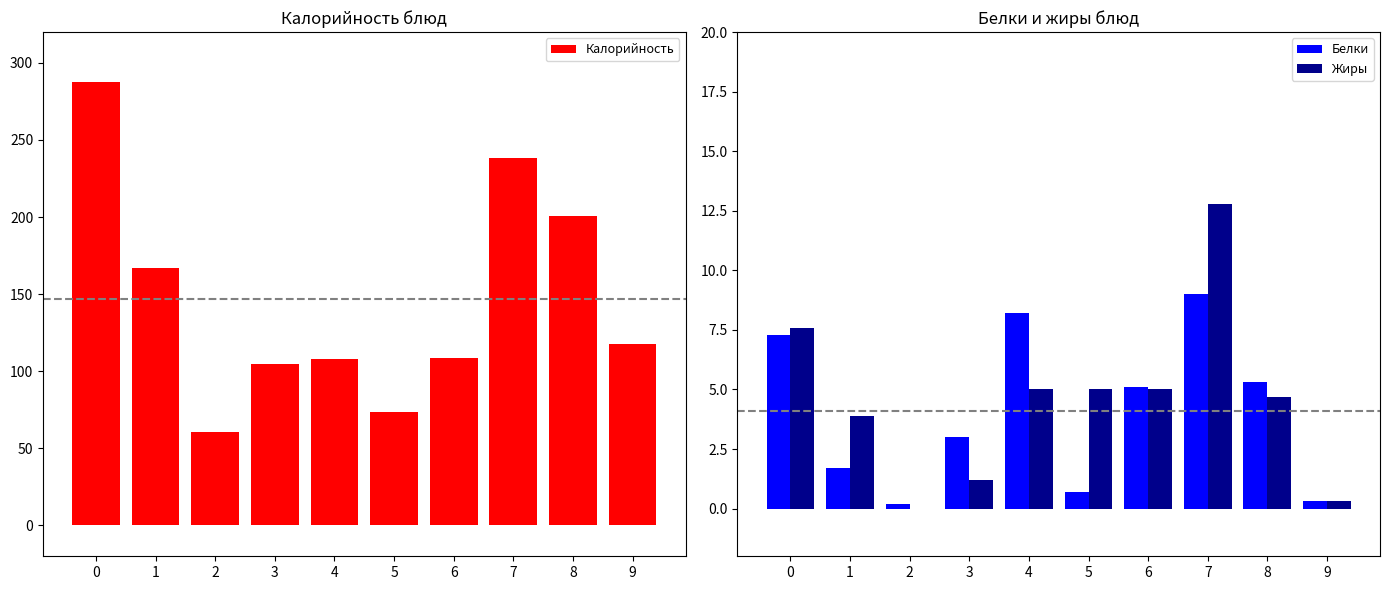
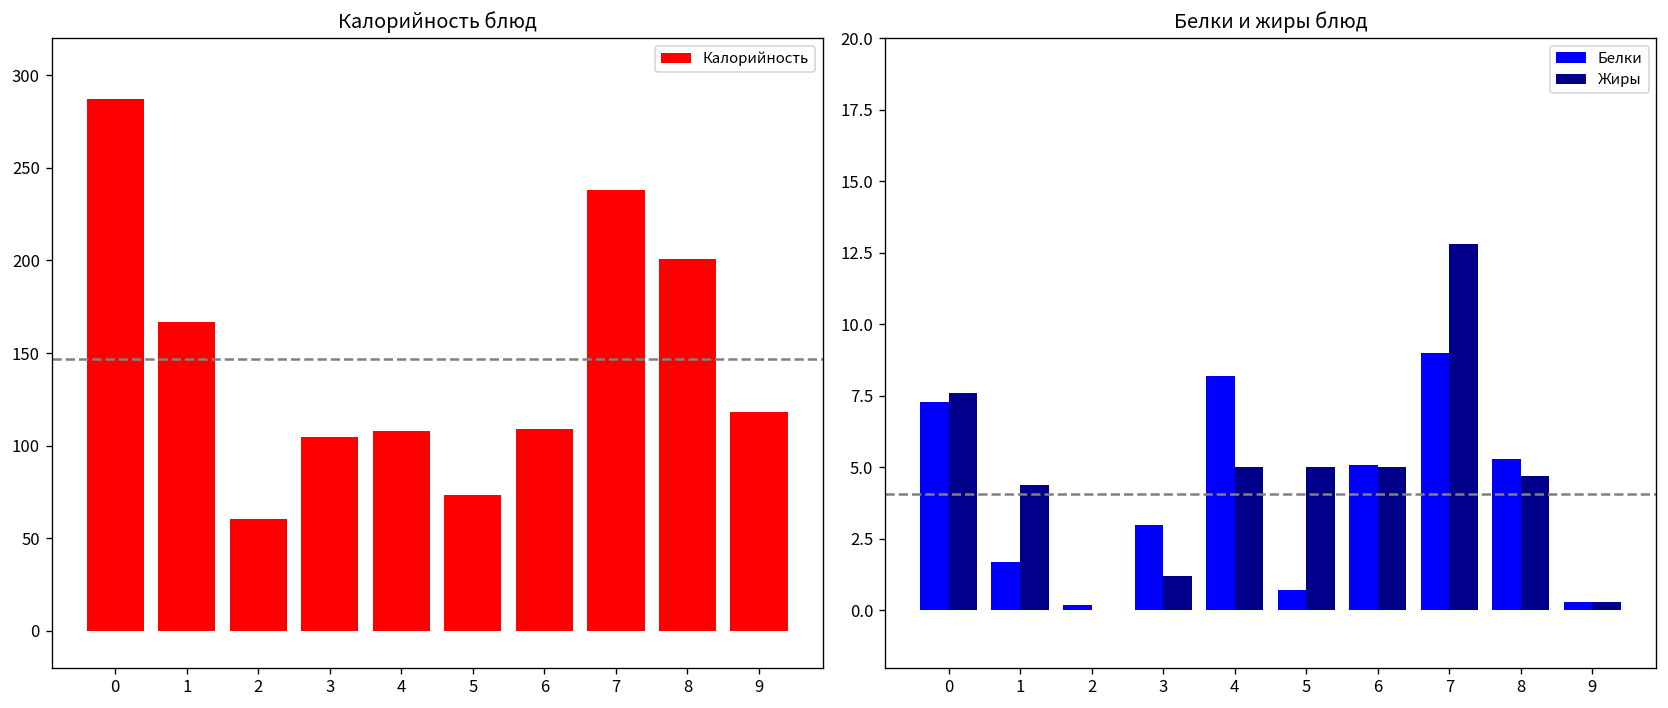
  {
    "Калорийность блюд": {
      "0": 288,
      "1": 167,
      "2": 61,
      "3": 105,
      "4": 108,
      "5": 73,
      "6": 109,
      "7": 238,
      "8": 201,
      "9": 118
    },
    "Белки и жиры блюд": {
      "Белки": {
        "0": 7.3,
        "1": 1.7,
        "2": 0.2,
        "3": 3.0,
        "4": 8.2,
        "5": 0.7,
        "6": 5.1,
        "7": 9.0,
        "8": 5.3,
        "9": 0.3
      },
      "Жиры": {
        "0": 7.6,
-       "1": 3.9,
+       "1": 4.4,
        "2": 0.0,
        "3": 1.2,
        "4": 5.0,
        "5": 5.0,
        "6": 5.0,
        "7": 12.8,
        "8": 4.7,
        "9": 0.3
      }
    }
  }
